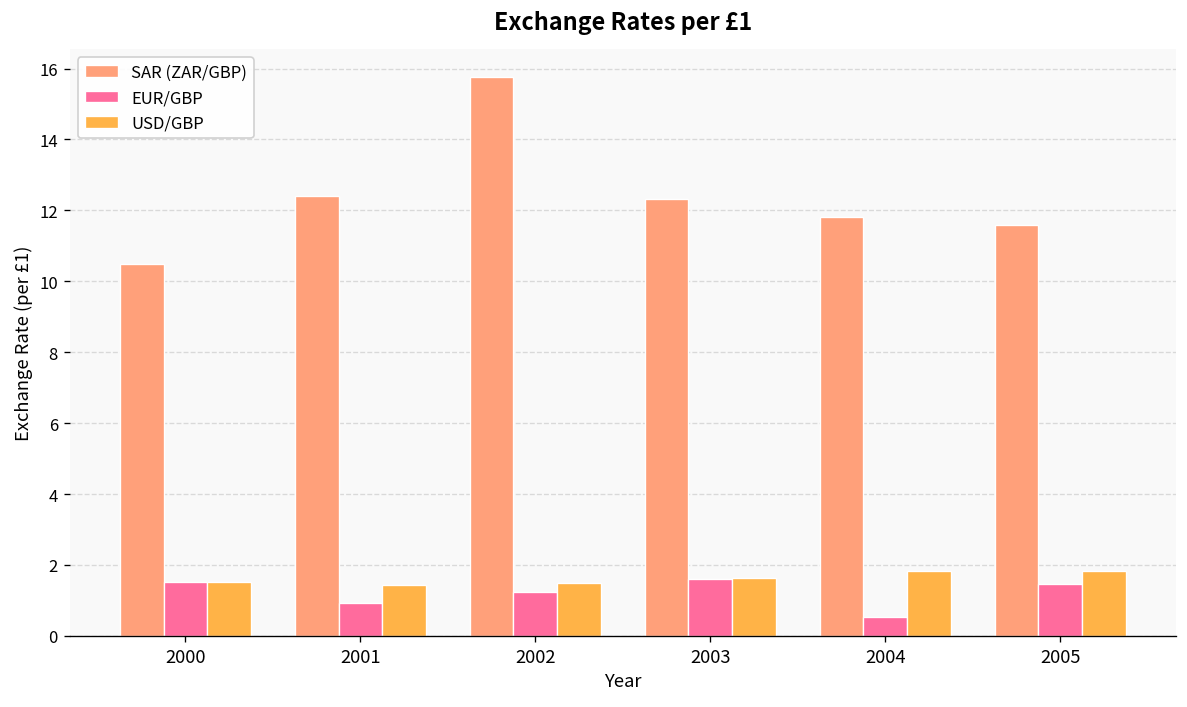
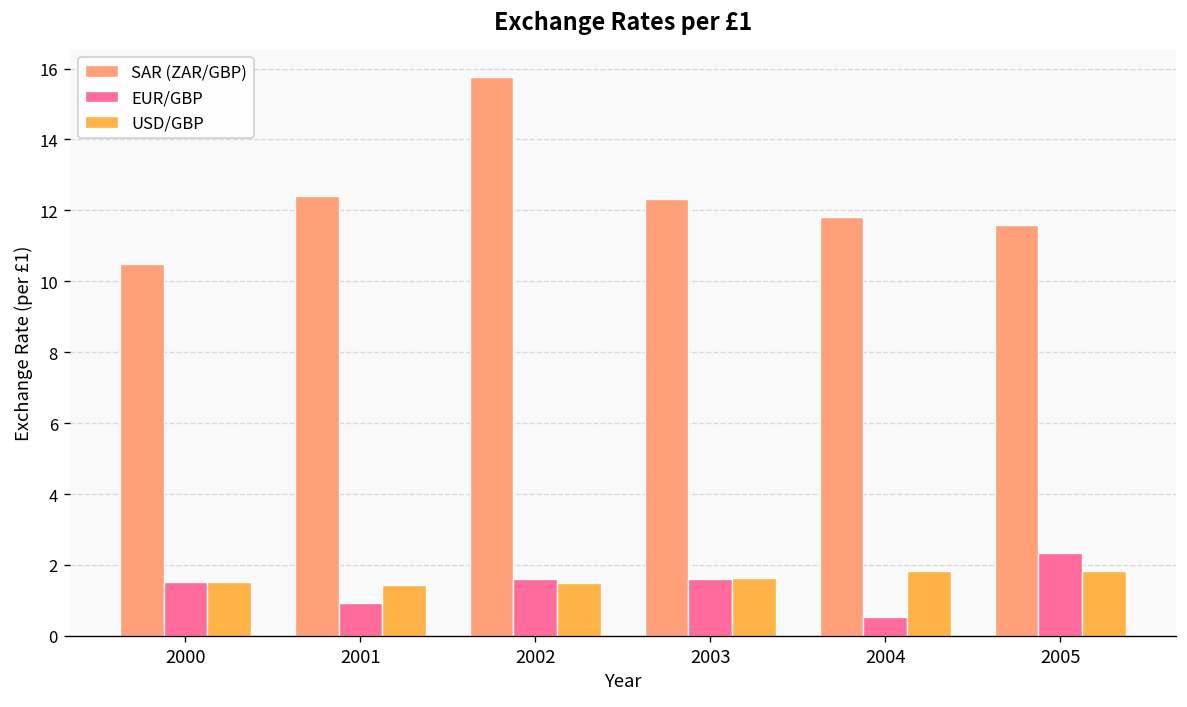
  {
    "EUR/GBP": {
      "2000": 1.5,
      "2001": 0.9,
-     "2002": 1.2,
+     "2002": 1.6,
      "2003": 1.6,
      "2004": 0.5,
-     "2005": 1.5
+     "2005": 2.3
    }
  }
